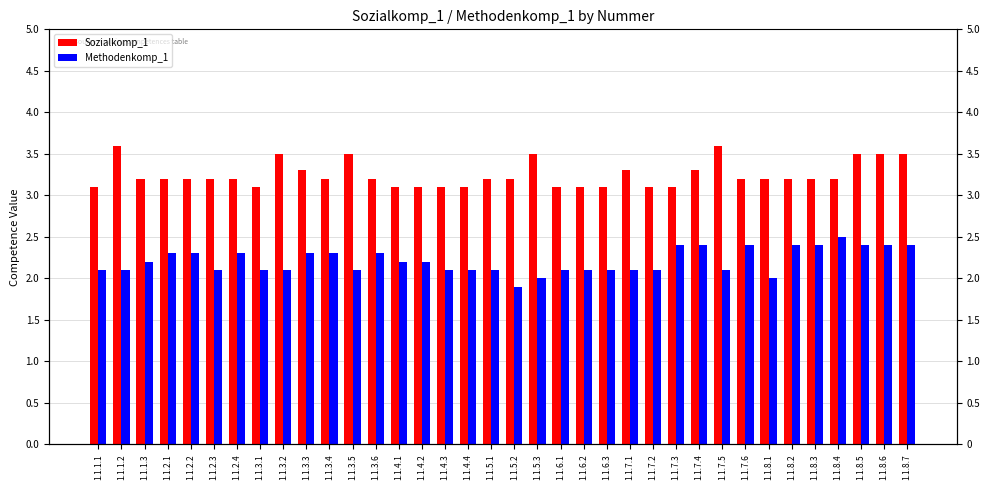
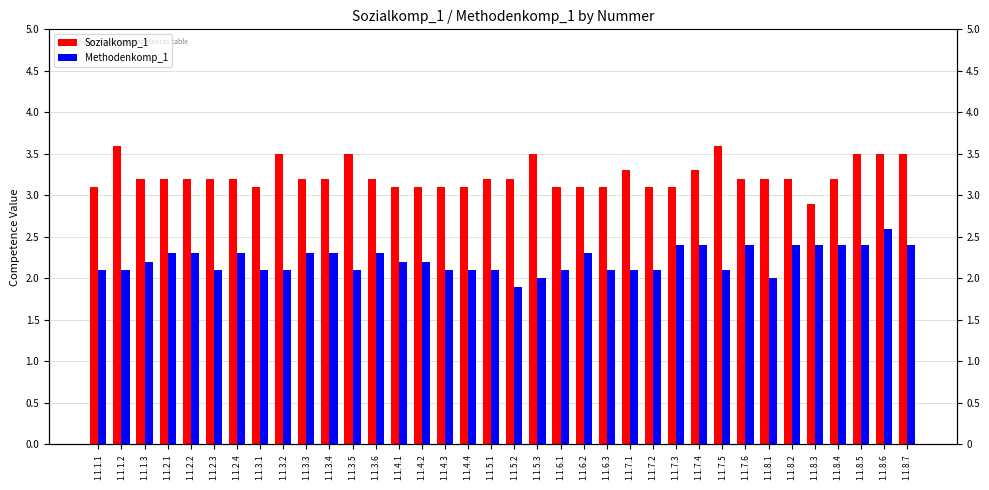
  {
    "Sozialkomp_1": {
      "1.1.1.1": 3.1,
      "1.1.1.2": 3.6,
      "1.1.1.3": 3.2,
      "1.1.2.1": 3.2,
      "1.1.2.2": 3.2,
      "1.1.2.3": 3.2,
      "1.1.2.4": 3.2,
      "1.1.3.1": 3.1,
      "1.1.3.2": 3.5,
-     "1.1.3.3": 3.3,
+     "1.1.3.3": 3.2,
      "1.1.3.4": 3.2,
      "1.1.3.5": 3.5,
      "1.1.3.6": 3.2,
      "1.1.4.1": 3.1,
      "1.1.4.2": 3.1,
      "1.1.4.3": 3.1,
      "1.1.4.4": 3.1,
      "1.1.5.1": 3.2,
      "1.1.5.2": 3.2,
      "1.1.5.3": 3.5,
      "1.1.6.1": 3.1,
      "1.1.6.2": 3.1,
      "1.1.6.3": 3.1,
      "1.1.7.1": 3.3,
      "1.1.7.2": 3.1,
      "1.1.7.3": 3.1,
      "1.1.7.4": 3.3,
      "1.1.7.5": 3.6,
      "1.1.7.6": 3.2,
      "1.1.8.1": 3.2,
      "1.1.8.2": 3.2,
-     "1.1.8.3": 3.2,
+     "1.1.8.3": 2.9,
      "1.1.8.4": 3.2,
      "1.1.8.5": 3.5,
      "1.1.8.6": 3.5,
      "1.1.8.7": 3.5
    },
    "Methodenkomp_1": {
      "1.1.1.1": 2.1,
      "1.1.1.2": 2.1,
      "1.1.1.3": 2.2,
      "1.1.2.1": 2.3,
      "1.1.2.2": 2.3,
      "1.1.2.3": 2.1,
      "1.1.2.4": 2.3,
      "1.1.3.1": 2.1,
      "1.1.3.2": 2.1,
      "1.1.3.3": 2.3,
      "1.1.3.4": 2.3,
      "1.1.3.5": 2.1,
      "1.1.3.6": 2.3,
      "1.1.4.1": 2.2,
      "1.1.4.2": 2.2,
      "1.1.4.3": 2.1,
      "1.1.4.4": 2.1,
      "1.1.5.1": 2.1,
      "1.1.5.2": 1.9,
      "1.1.5.3": 2.0,
      "1.1.6.1": 2.1,
-     "1.1.6.2": 2.1,
+     "1.1.6.2": 2.3,
      "1.1.6.3": 2.1,
      "1.1.7.1": 2.1,
      "1.1.7.2": 2.1,
      "1.1.7.3": 2.4,
      "1.1.7.4": 2.4,
      "1.1.7.5": 2.1,
      "1.1.7.6": 2.4,
      "1.1.8.1": 2.0,
      "1.1.8.2": 2.4,
      "1.1.8.3": 2.4,
-     "1.1.8.4": 2.5,
+     "1.1.8.4": 2.4,
      "1.1.8.5": 2.4,
-     "1.1.8.6": 2.4,
+     "1.1.8.6": 2.6,
      "1.1.8.7": 2.4
    }
  }
